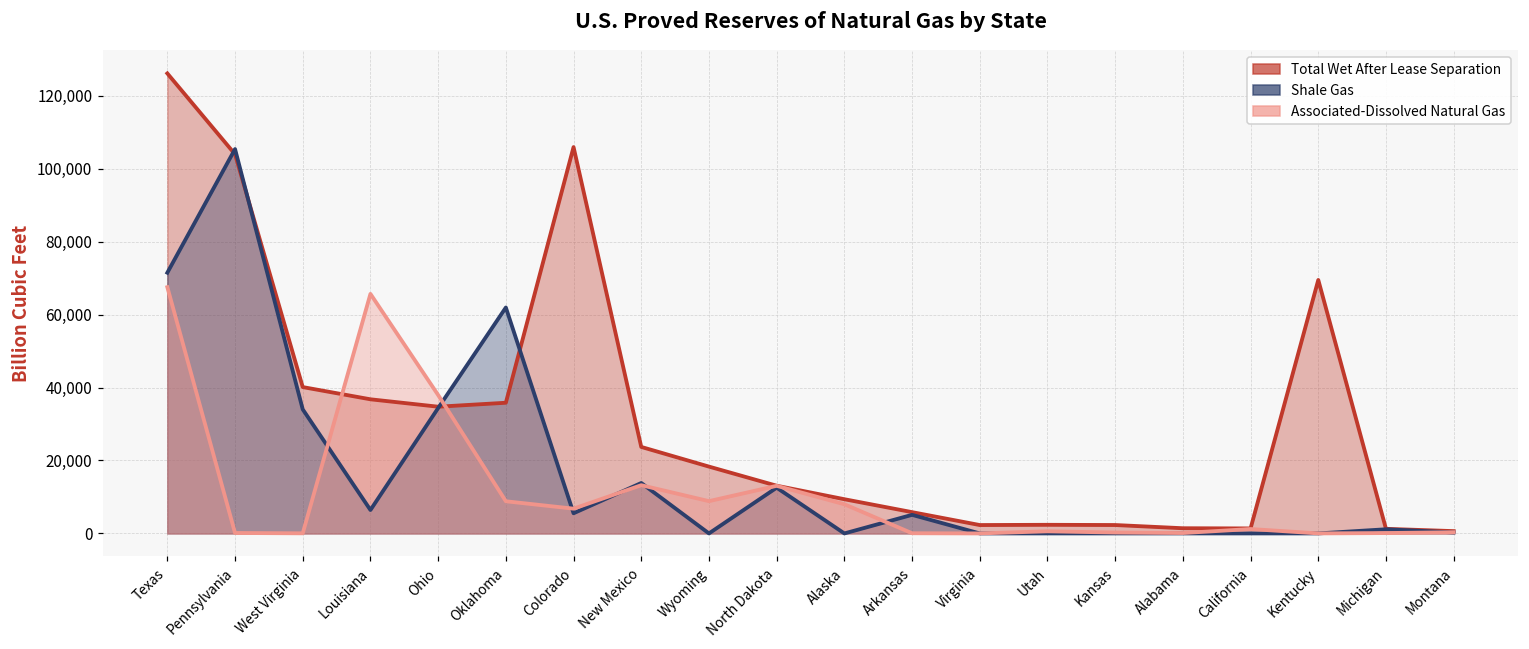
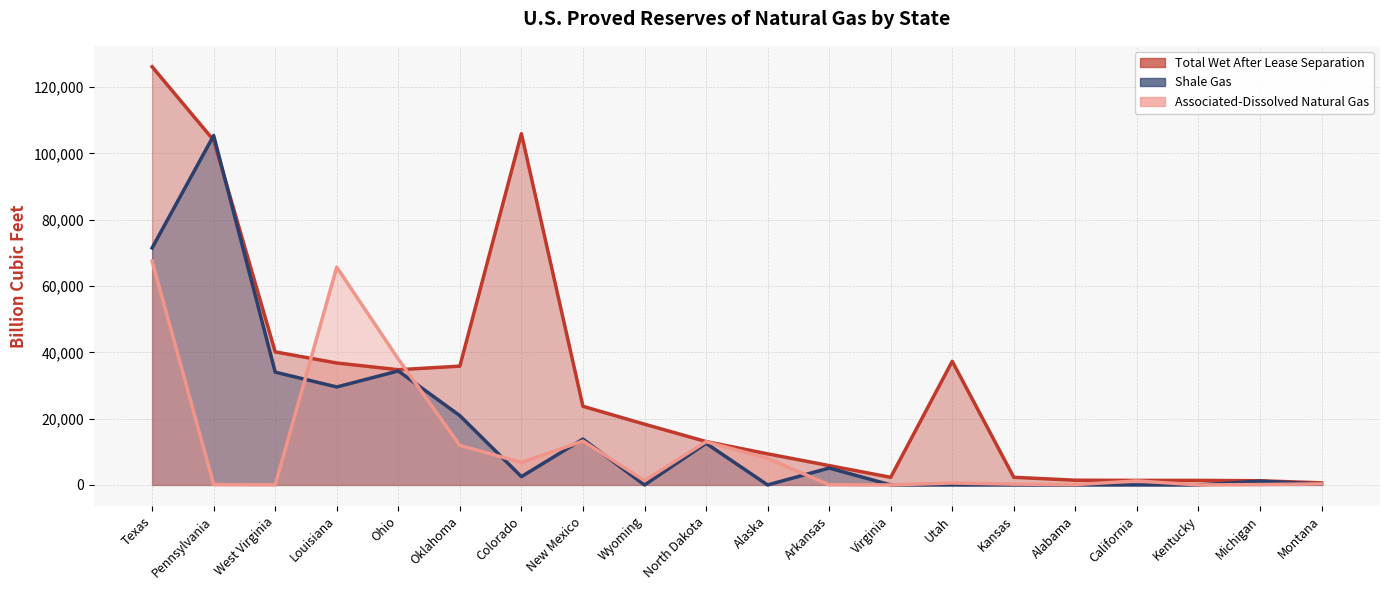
  {
    "Total Wet After Lease Separation": {
      "Texas": "126,000",
      "Pennsylvania": "104,000",
      "West Virginia": "40,000",
      "Louisiana": "37,000",
      "Oklahoma": "36,000",
      "Colorado": "106,000",
      "New Mexico": "24,000",
      "Wyoming": "18,000",
      "Alaska": "9,000",
      "Virginia": "2,000",
-     "Utah": "2,000",
+     "Utah": "37,000",
      "Kansas": "2,000",
      "Alabama": "1,000",
-     "Kentucky": "70,000"
+     "Kentucky": "1,000"
    },
    "Shale Gas": {
      "Texas": "71,000",
      "Pennsylvania": "105,000",
      "West Virginia": "34,000",
-     "Louisiana": "6,000",
-     "Oklahoma": "62,000",
-     "Colorado": "6,000",
+     "Louisiana": "30,000",
+     "Oklahoma": "21,000",
+     "Colorado": "3,000",
      "Wyoming": "0",
      "Alaska": "0",
      "California": "0"
    },
    "Associated-Dissolved Natural Gas": {
      "Texas": "68,000",
      "Pennsylvania": "0",
      "West Virginia": "0",
      "Louisiana": "66,000",
      "Ohio": "38,000",
-     "Oklahoma": "9,000",
+     "Oklahoma": "12,000",
      "Colorado": "7,000",
-     "Wyoming": "9,000",
+     "Wyoming": "1,000",
      "Alaska": "8,000",
      "Arkansas": "0",
      "Michigan": "0"
    }
  }
